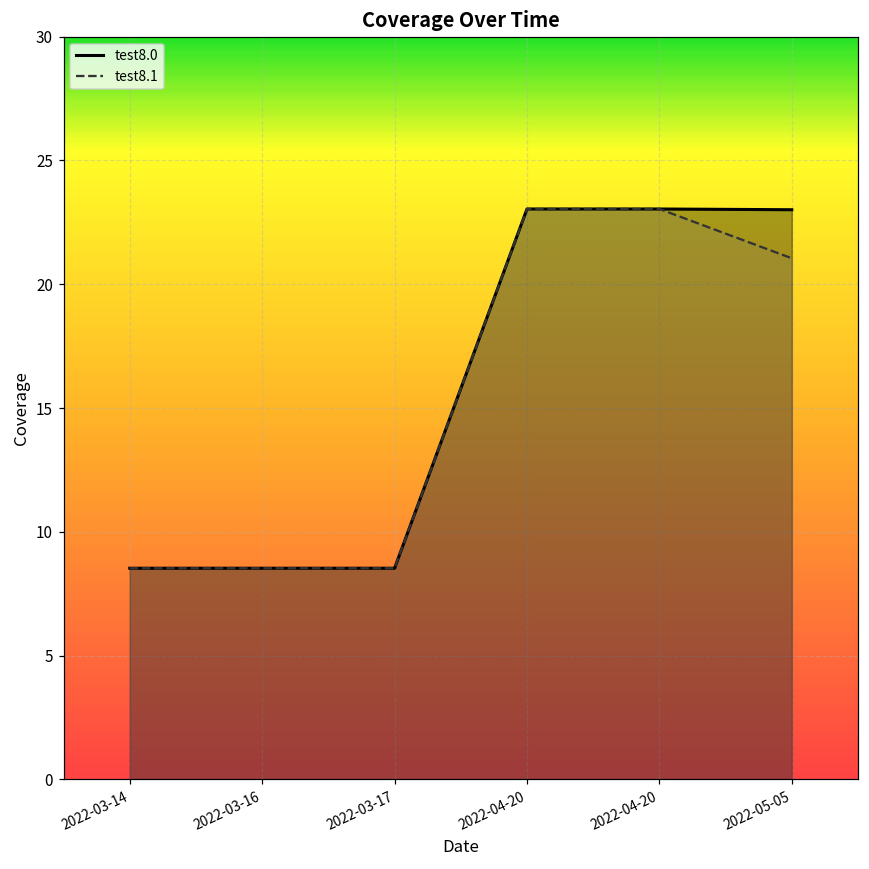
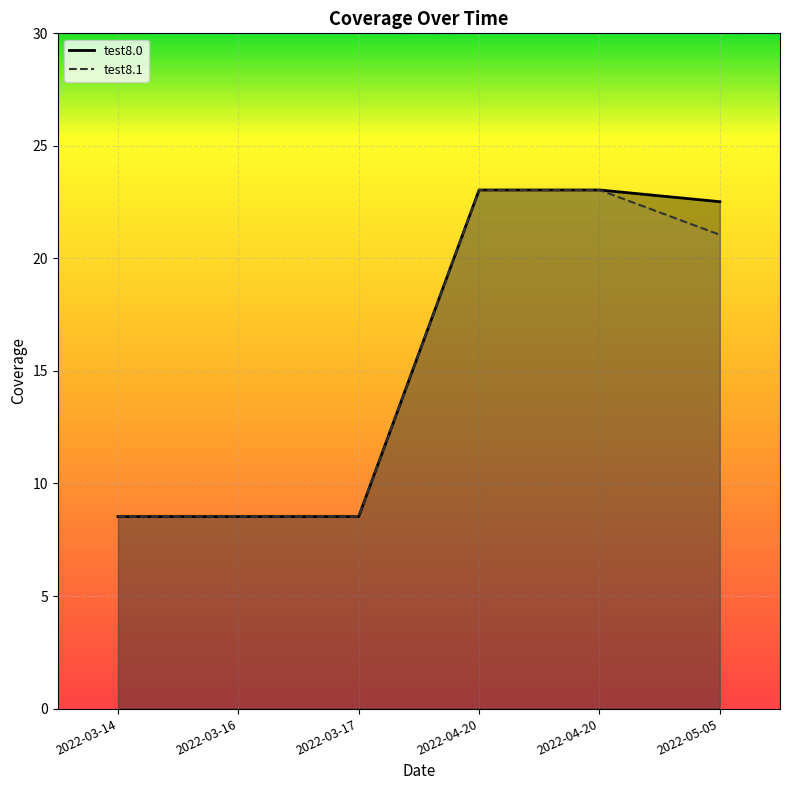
  {
    "test8.0": {
-     "2022-05-05": 23.0
+     "2022-05-05": 22.5
    }
  }
